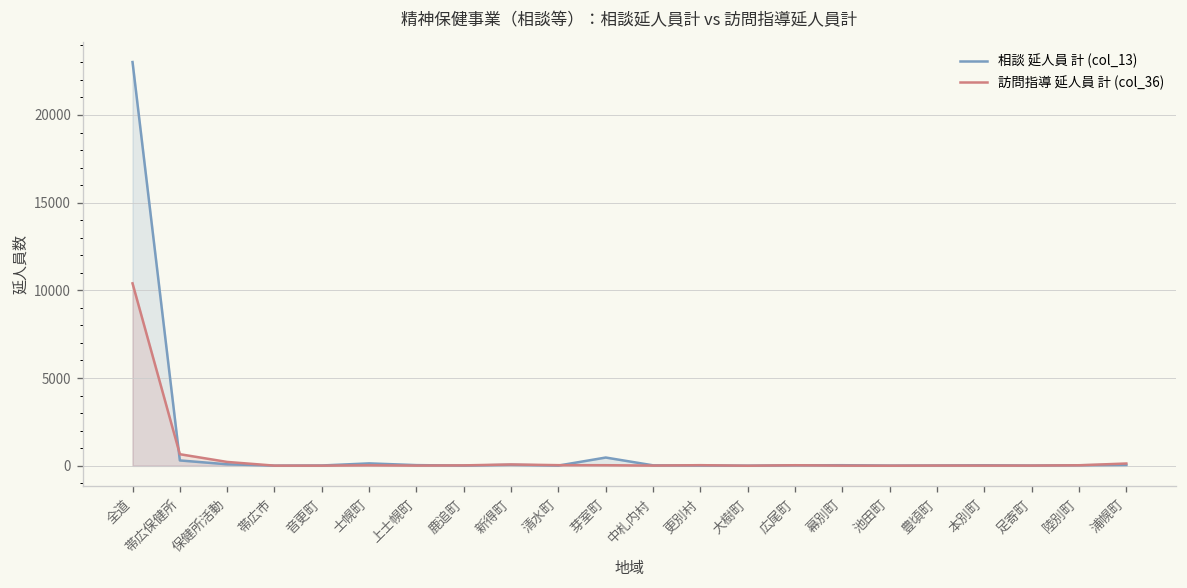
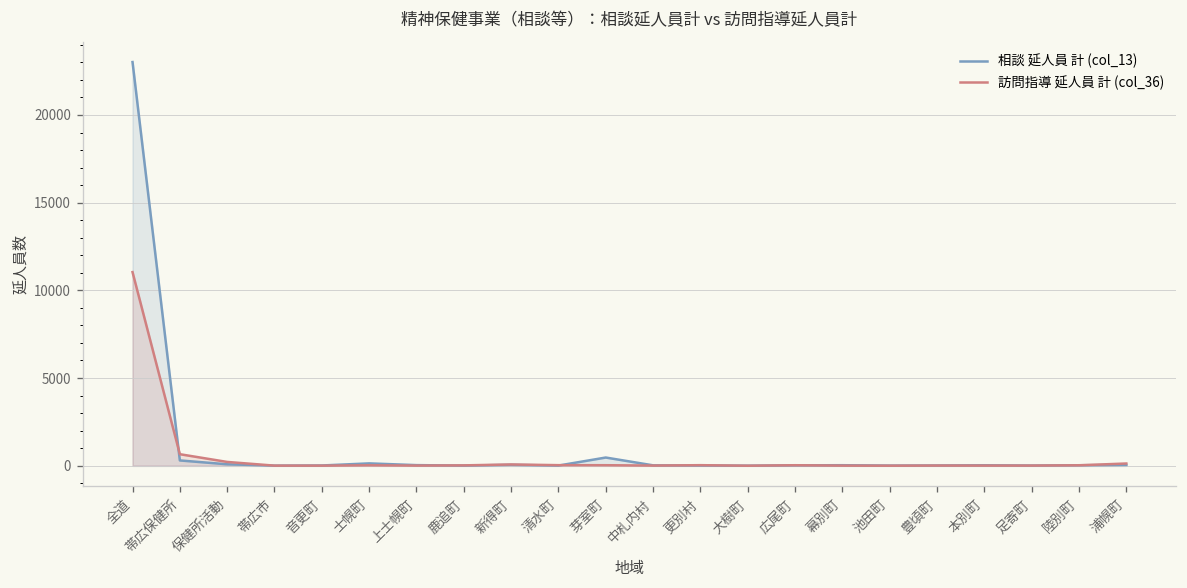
  {
    "相談 延人員 計 (col_13)": {
      "全道": 23000,
      "帯広保健所": 300,
      "芽室町": 500
    },
    "訪問指導 延人員 計 (col_36)": {
-     "全道": 10400,
+     "全道": 11000,
      "帯広保健所": 700,
      "芽室町": 0
    }
  }
